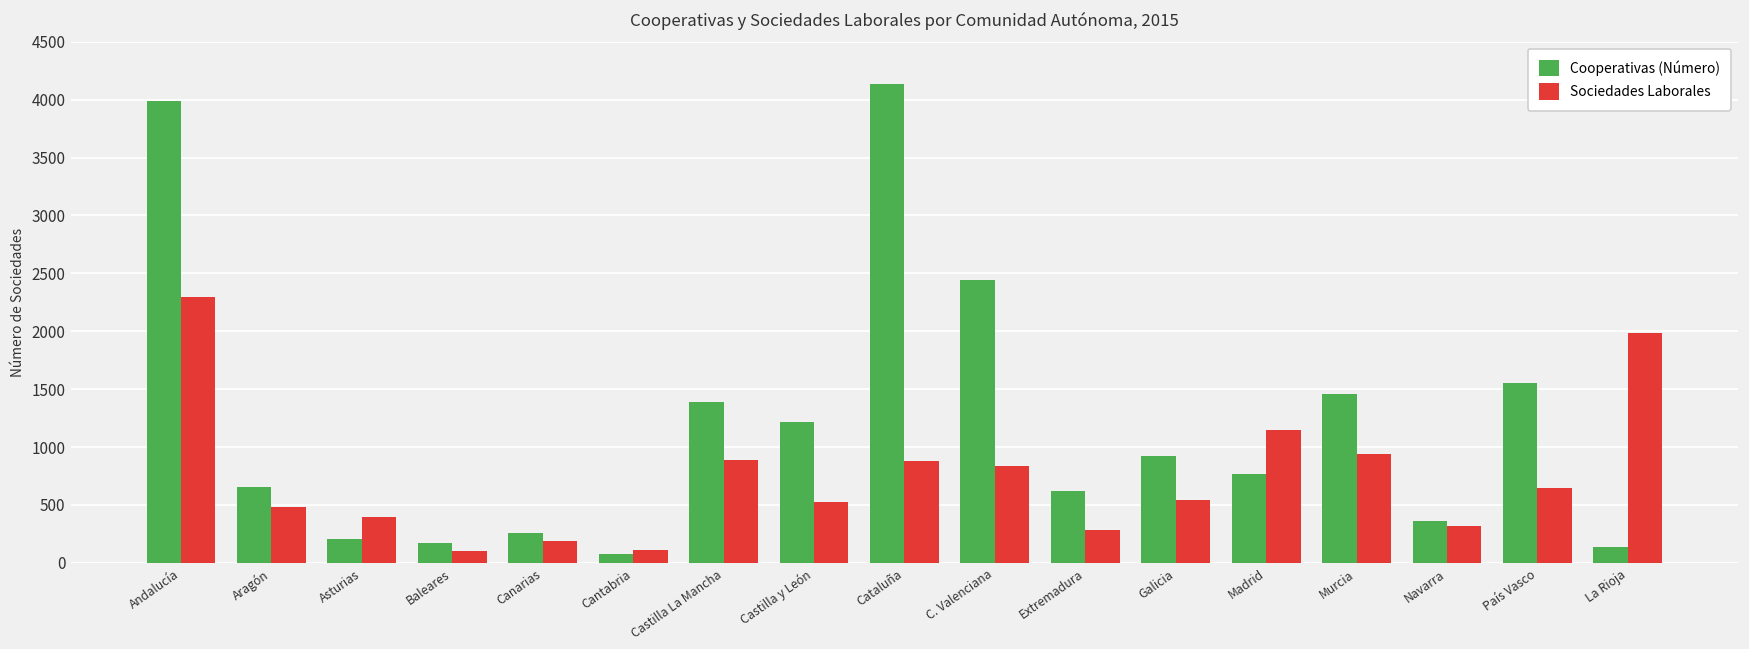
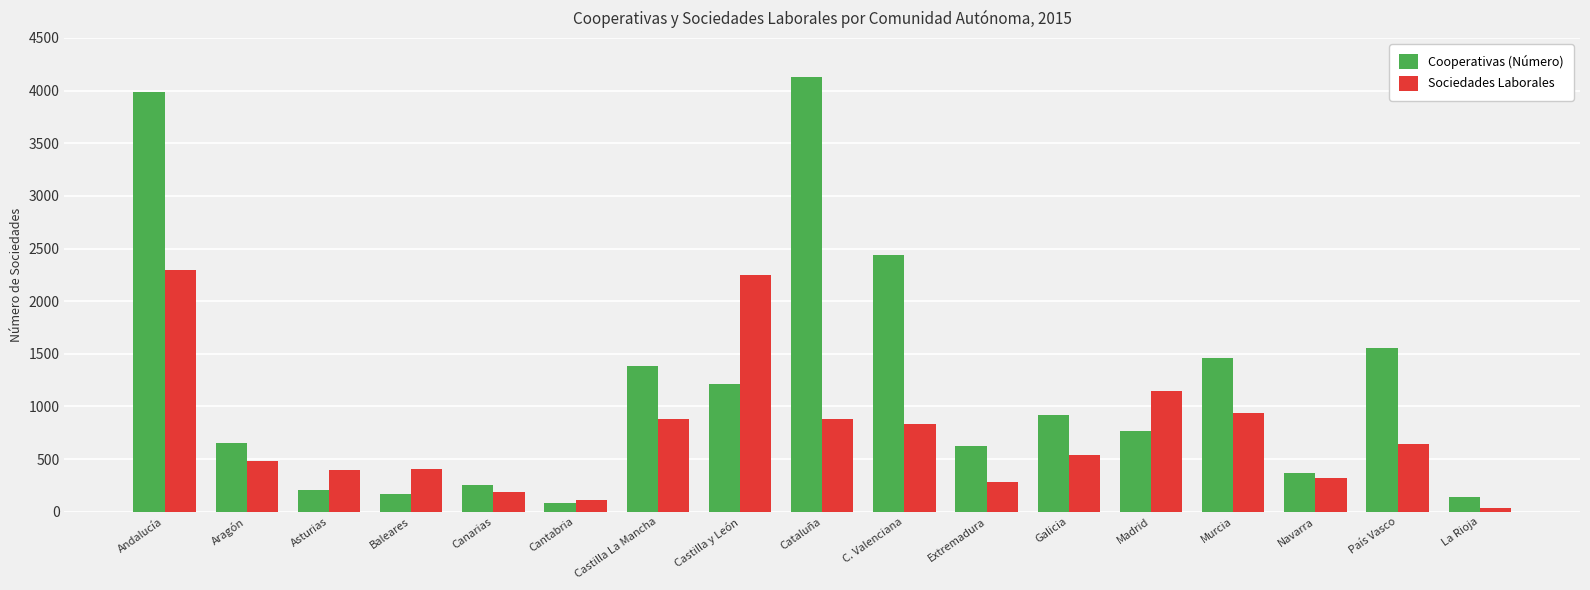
  {
    "Cooperativas (Número)": {
      "Andalucía": 3990,
      "Aragón": 650,
      "Asturias": 210,
      "Baleares": 170,
      "Canarias": 260,
      "Cantabria": 80,
      "Castilla La Mancha": 1390,
      "Castilla y León": 1220,
      "Cataluña": 4130,
      "C. Valenciana": 2440,
      "Extremadura": 620,
      "Galicia": 920,
      "Madrid": 770,
      "Murcia": 1460,
      "Navarra": 360,
      "País Vasco": 1560,
      "La Rioja": 140
    },
    "Sociedades Laborales": {
      "Andalucía": 2300,
      "Aragón": 480,
      "Asturias": 390,
-     "Baleares": 100,
+     "Baleares": 410,
      "Canarias": 190,
      "Cantabria": 110,
      "Castilla La Mancha": 880,
-     "Castilla y León": 520,
+     "Castilla y León": 2250,
      "Cataluña": 880,
      "C. Valenciana": 840,
      "Extremadura": 290,
      "Galicia": 540,
      "Madrid": 1150,
      "Murcia": 940,
      "Navarra": 320,
      "País Vasco": 640,
-     "La Rioja": 1990
+     "La Rioja": 30
    }
  }
